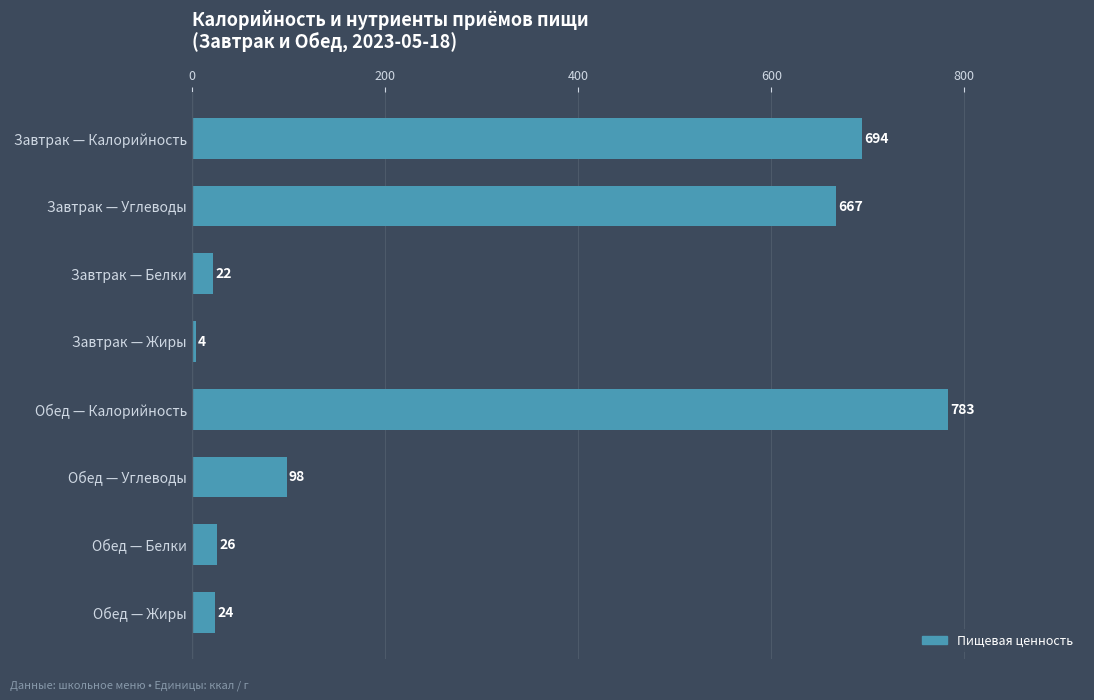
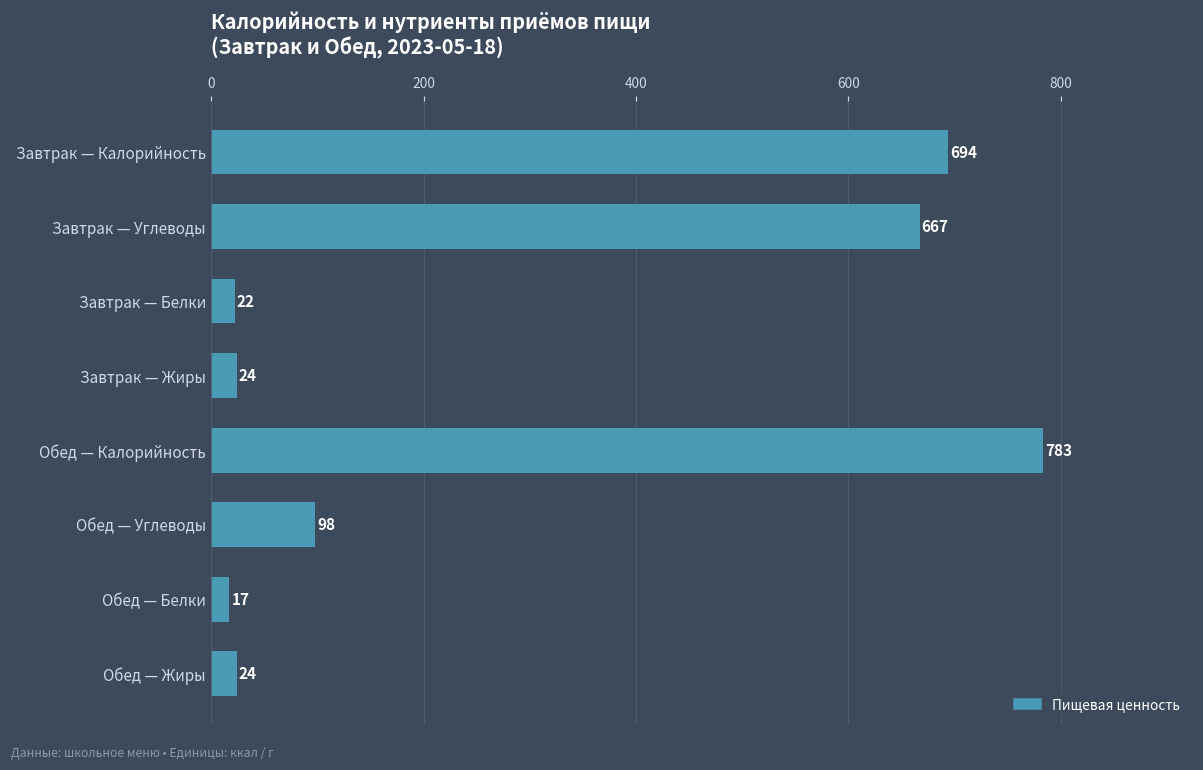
  {
    "Завтрак — Калорийность": 694,
    "Завтрак — Углеводы": 667,
    "Завтрак — Белки": 22,
-   "Завтрак — Жиры": 4,
+   "Завтрак — Жиры": 24,
    "Обед — Калорийность": 783,
    "Обед — Углеводы": 98,
-   "Обед — Белки": 26,
+   "Обед — Белки": 17,
    "Обед — Жиры": 24
  }
